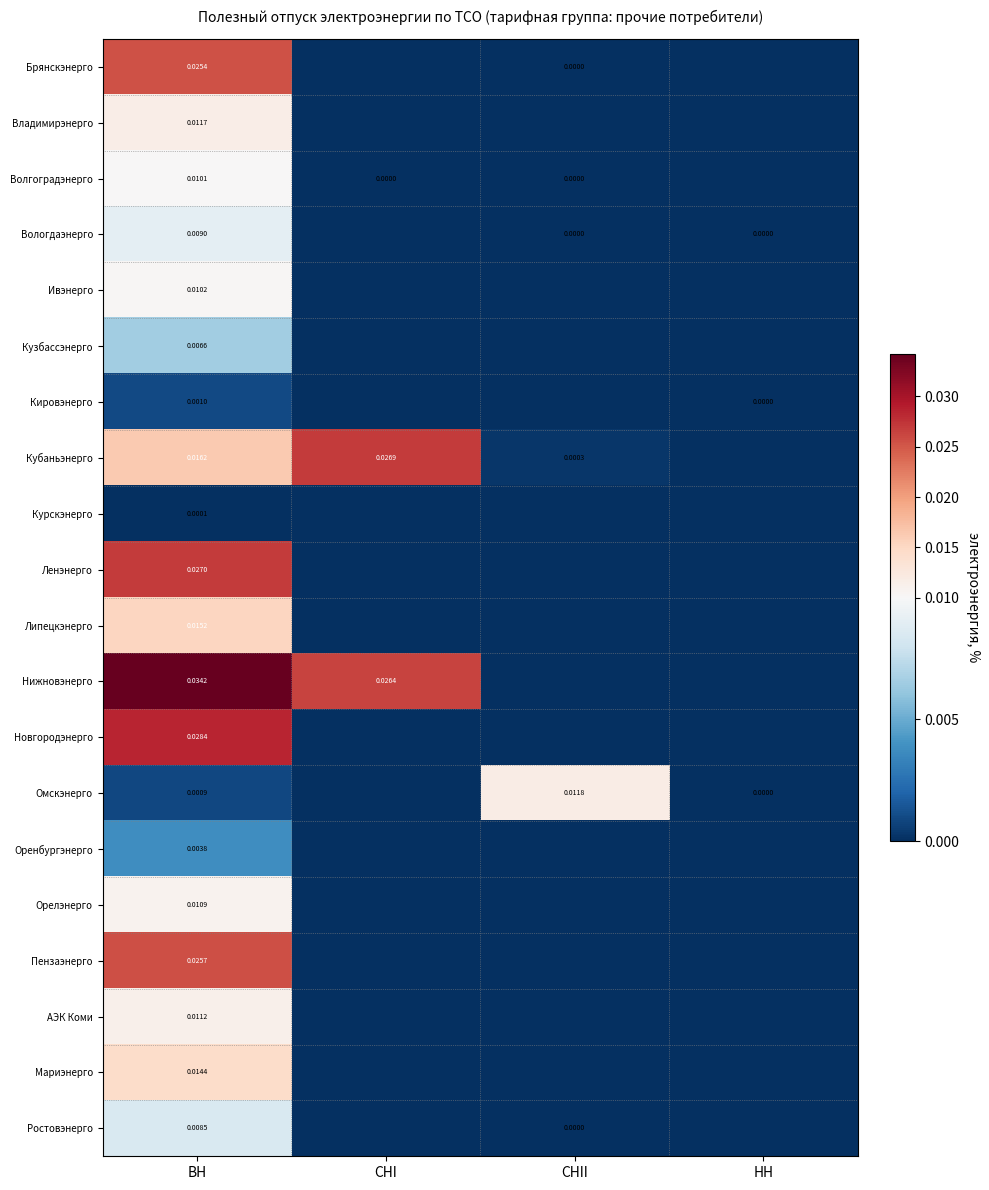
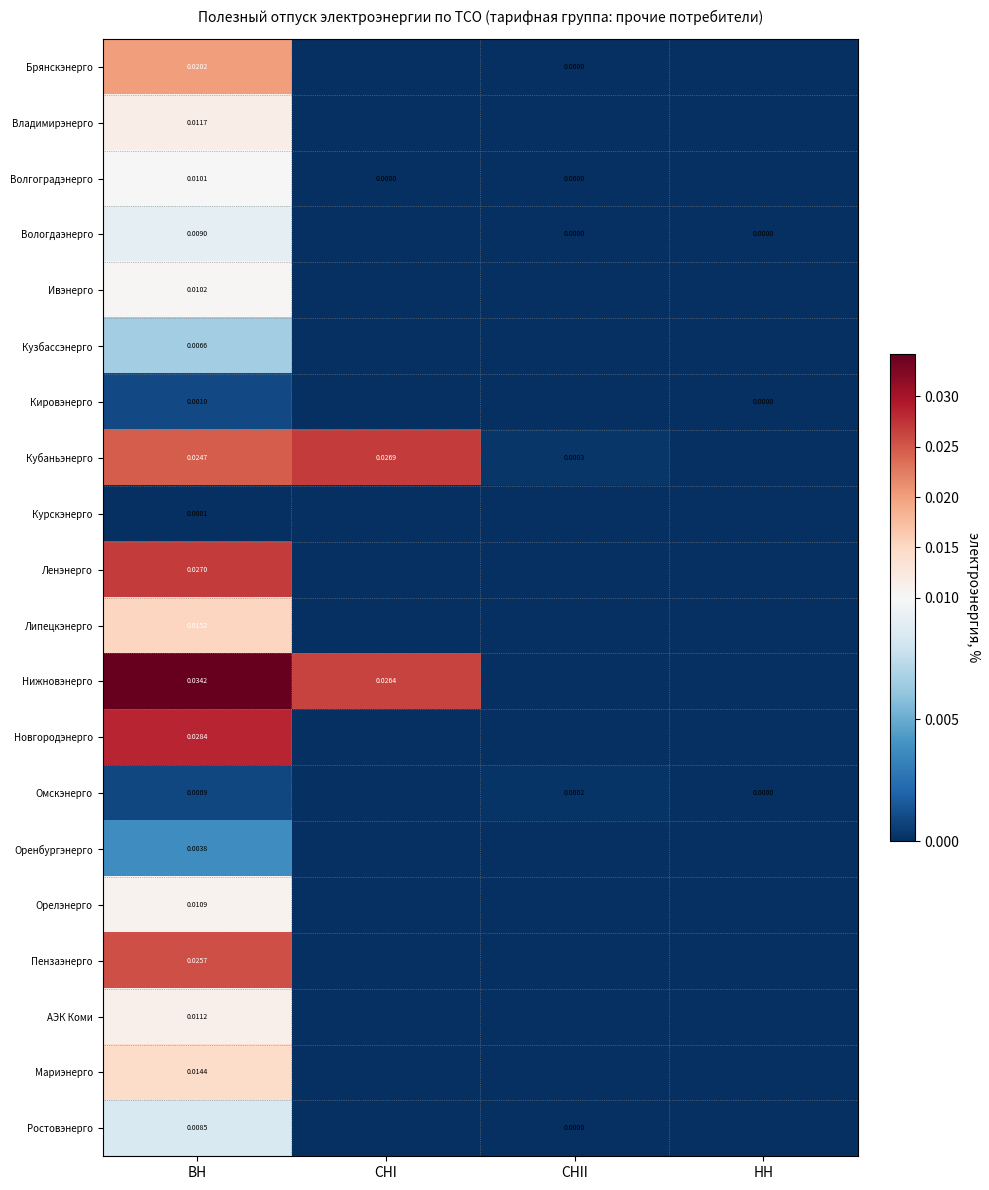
  {
    "Брянскэнерго": {
-     "ВН": 0.0254,
+     "ВН": 0.0202,
      "СНII": 0.0000
    },
    "Владимирэнерго": {
      "ВН": 0.0117
    },
    "Волгоградэнерго": {
      "ВН": 0.0101,
      "СНI": 0.0000,
      "СНII": 0.0000
    },
    "Вологдаэнерго": {
      "ВН": 0.0090,
      "СНII": 0.0000,
      "НН": 0.0000
    },
    "Ивэнерго": {
      "ВН": 0.0102
    },
    "Кузбассэнерго": {
      "ВН": 0.0066
    },
    "Кировэнерго": {
      "ВН": 0.0010,
      "НН": 0.0000
    },
    "Кубаньэнерго": {
-     "ВН": 0.0162,
+     "ВН": 0.0247,
      "СНI": 0.0269,
      "СНII": 0.0003
    },
    "Курскэнерго": {
      "ВН": 0.0001
    },
    "Ленэнерго": {
      "ВН": 0.0270
    },
    "Липецкэнерго": {
      "ВН": 0.0152
    },
    "Нижновэнерго": {
      "ВН": 0.0342,
      "СНI": 0.0264
    },
    "Новгородэнерго": {
      "ВН": 0.0284
    },
    "Омскэнерго": {
      "ВН": 0.0009,
-     "СНII": 0.0118,
+     "СНII": 0.0002,
      "НН": 0.0000
    },
    "Оренбургэнерго": {
      "ВН": 0.0038
    },
    "Орелэнерго": {
      "ВН": 0.0109
    },
    "Пензаэнерго": {
      "ВН": 0.0257
    },
    "АЭК Коми": {
      "ВН": 0.0112
    },
    "Мариэнерго": {
      "ВН": 0.0144
    },
    "Ростовэнерго": {
      "ВН": 0.0085,
      "СНII": 0.0000
    }
  }
